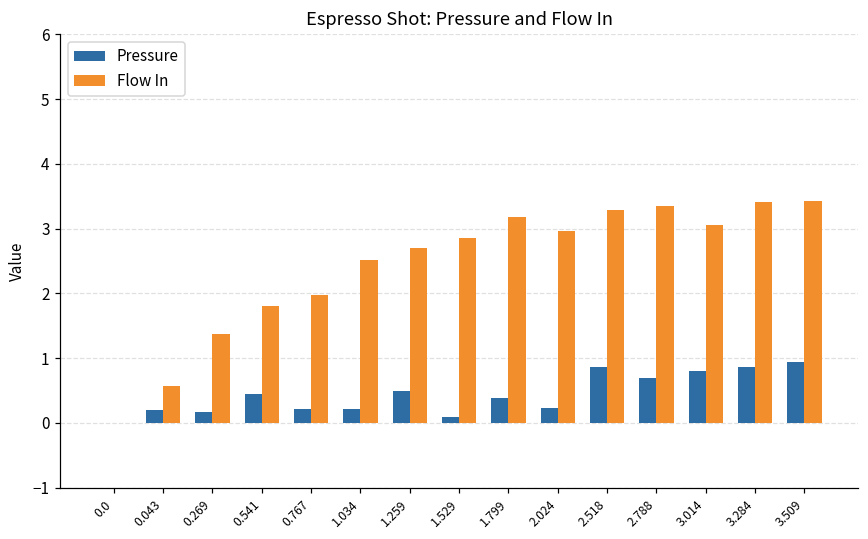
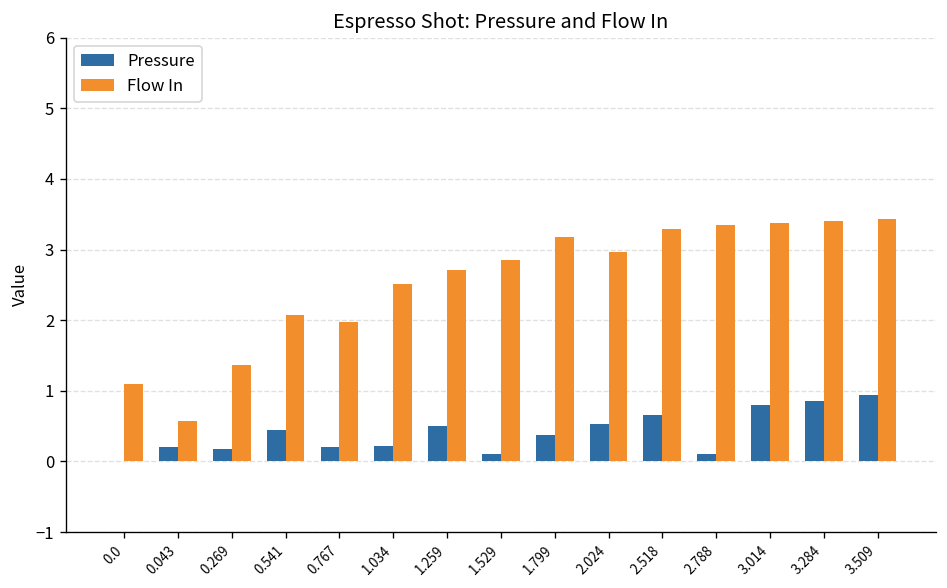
  {
    "Pressure": {
      "0.0": 0.0,
      "0.043": 0.2,
      "0.269": 0.2,
      "0.541": 0.5,
      "0.767": 0.2,
      "1.034": 0.2,
      "1.259": 0.5,
      "1.529": 0.1,
      "1.799": 0.4,
-     "2.024": 0.2,
-     "2.518": 0.9,
-     "2.788": 0.7,
+     "2.024": 0.5,
+     "2.518": 0.7,
+     "2.788": 0.1,
      "3.014": 0.8,
      "3.284": 0.9,
      "3.509": 0.9
    },
    "Flow In": {
-     "0.0": 0.0,
+     "0.0": 1.1,
      "0.043": 0.6,
      "0.269": 1.4,
-     "0.541": 1.8,
+     "0.541": 2.1,
      "0.767": 2.0,
      "1.034": 2.5,
      "1.259": 2.7,
      "1.529": 2.9,
      "1.799": 3.2,
      "2.024": 3.0,
      "2.518": 3.3,
      "2.788": 3.4,
-     "3.014": 3.1,
+     "3.014": 3.4,
      "3.284": 3.4,
      "3.509": 3.4
    }
  }
